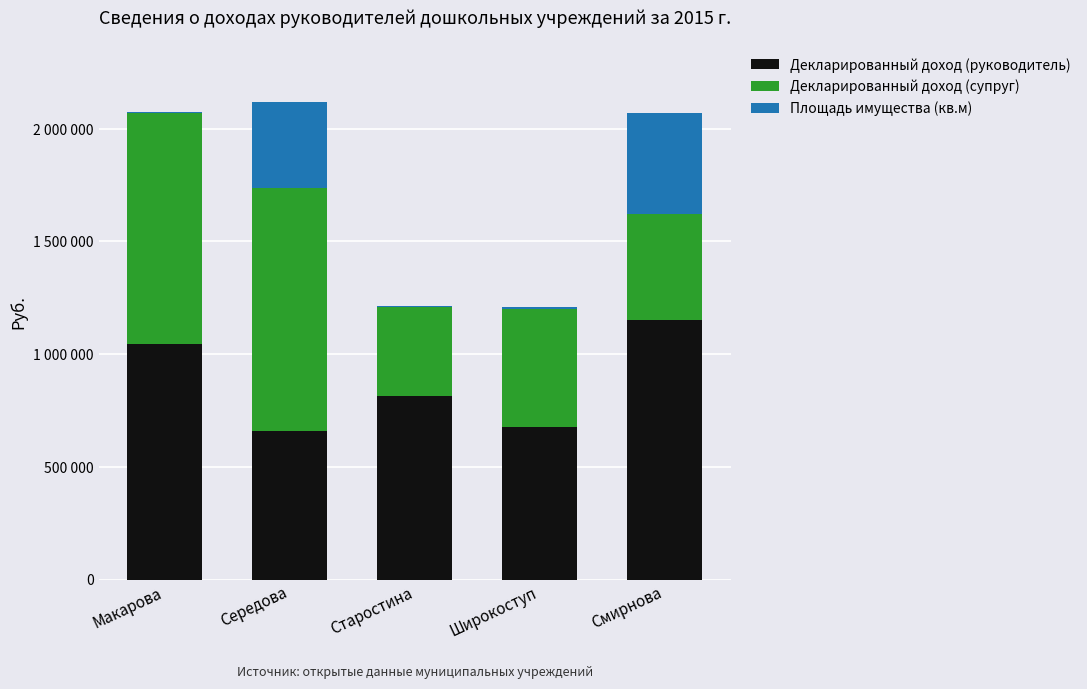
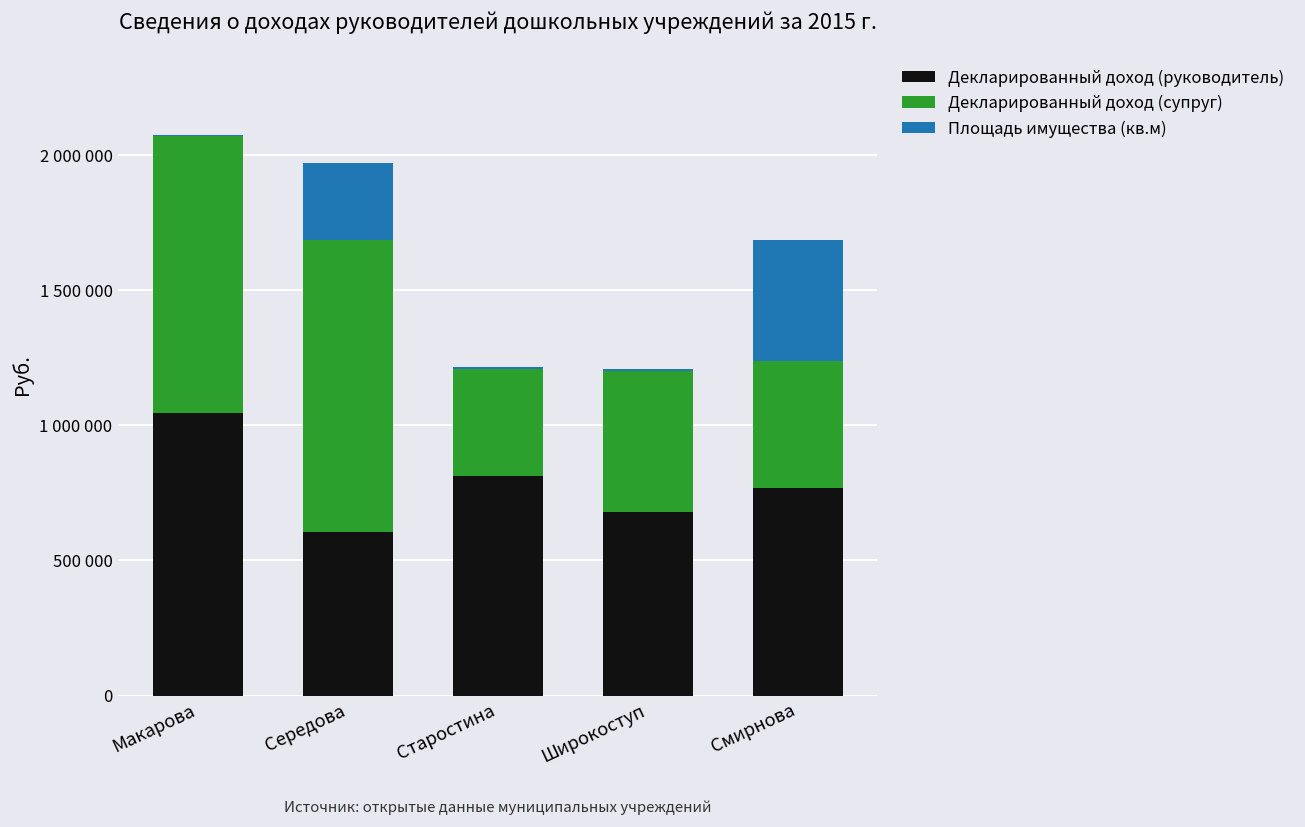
  {
    "Декларированный доход (руководитель)": {
      "Макарова": 1040000,
-     "Середова": 660000,
+     "Середова": 610000,
      "Старостина": 810000,
      "Широкоступ": 680000,
-     "Смирнова": 1150000
+     "Смирнова": 770000
    },
    "Декларированный доход (супруг)": {
      "Макарова": 1020000,
      "Середова": 1080000,
      "Старостина": 400000,
      "Широкоступ": 520000,
      "Смирнова": 470000
    },
    "Площадь имущества (кв.м)": {
-     "Середова": 380000,
+     "Середова": 290000,
      "Смирнова": 450000
    }
  }
